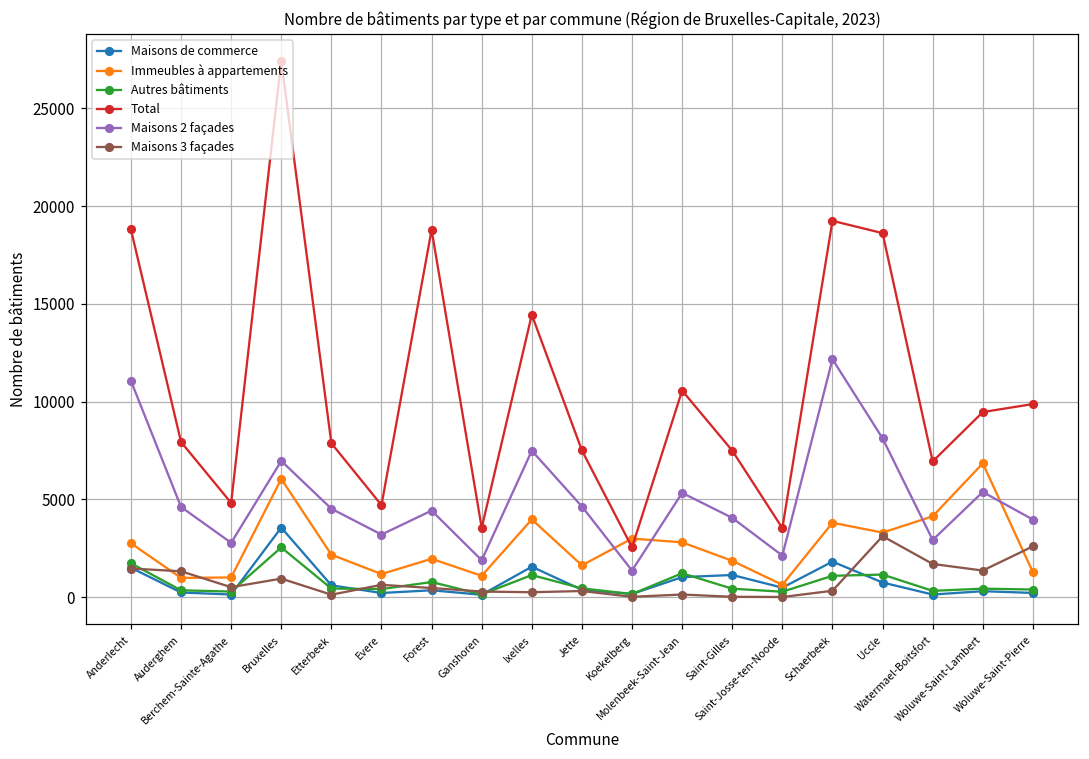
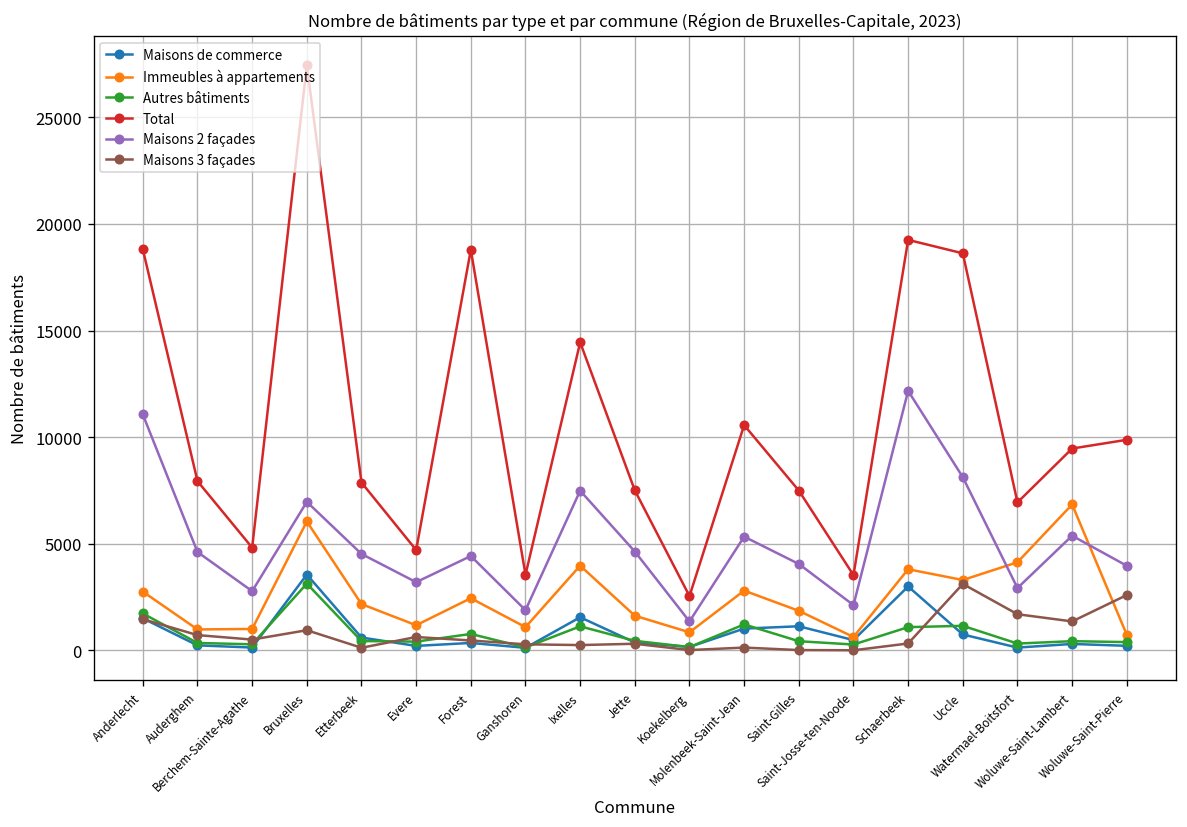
  {
    "Maisons de commerce": {
      "Berchem-Sainte-Agathe": 100,
      "Bruxelles": 3600,
      "Etterbeek": 600,
      "Evere": 200,
      "Ixelles": 1600,
      "Molenbeek-Saint-Jean": 1000,
      "Saint-Gilles": 1100,
-     "Schaerbeek": 1800,
+     "Schaerbeek": 3000,
      "Uccle": 700,
      "Watermael-Boitsfort": 100,
      "Woluwe-Saint-Pierre": 200
    },
    "Immeubles à appartements": {
      "Anderlecht": 2800,
      "Auderghem": 1000,
      "Berchem-Sainte-Agathe": 1000,
      "Bruxelles": 6000,
      "Etterbeek": 2200,
      "Evere": 1200,
-     "Forest": 2000,
+     "Forest": 2400,
      "Ganshoren": 1100,
      "Ixelles": 4000,
      "Jette": 1600,
-     "Koekelberg": 3000,
+     "Koekelberg": 800,
      "Molenbeek-Saint-Jean": 2800,
      "Saint-Gilles": 1900,
      "Schaerbeek": 3800,
      "Uccle": 3300,
      "Watermael-Boitsfort": 4100,
      "Woluwe-Saint-Lambert": 6800,
-     "Woluwe-Saint-Pierre": 1300
+     "Woluwe-Saint-Pierre": 700
    },
    "Autres bâtiments": {
      "Anderlecht": 1700,
      "Berchem-Sainte-Agathe": 300,
-     "Bruxelles": 2500,
+     "Bruxelles": 3100,
      "Etterbeek": 400,
      "Evere": 400,
      "Forest": 800,
      "Ixelles": 1100,
      "Molenbeek-Saint-Jean": 1200,
      "Saint-Gilles": 400,
      "Saint-Josse-ten-Noode": 300,
      "Schaerbeek": 1100,
      "Uccle": 1200,
      "Watermael-Boitsfort": 300,
      "Woluwe-Saint-Pierre": 400
    },
    "Total": {
      "Anderlecht": 18800,
      "Auderghem": 7900,
      "Berchem-Sainte-Agathe": 4800,
      "Etterbeek": 7900,
      "Evere": 4700,
      "Forest": 18800,
      "Ganshoren": 3500,
      "Ixelles": 14400,
      "Jette": 7500,
      "Koekelberg": 2500,
      "Molenbeek-Saint-Jean": 10600,
      "Saint-Gilles": 7500,
      "Saint-Josse-ten-Noode": 3500,
      "Schaerbeek": 19300,
      "Uccle": 18600,
      "Watermael-Boitsfort": 6900,
      "Woluwe-Saint-Lambert": 9500,
      "Woluwe-Saint-Pierre": 9900
    },
    "Maisons 2 façades": {
      "Anderlecht": 11100,
      "Auderghem": 4600,
      "Berchem-Sainte-Agathe": 2800,
      "Bruxelles": 7000,
      "Etterbeek": 4500,
      "Evere": 3200,
      "Forest": 4400,
      "Ganshoren": 1900,
      "Ixelles": 7500,
      "Jette": 4600,
      "Koekelberg": 1400,
      "Molenbeek-Saint-Jean": 5300,
      "Saint-Gilles": 4100,
      "Saint-Josse-ten-Noode": 2100,
      "Schaerbeek": 12200,
      "Uccle": 8100,
      "Watermael-Boitsfort": 2900,
      "Woluwe-Saint-Lambert": 5400,
      "Woluwe-Saint-Pierre": 4000
    },
    "Maisons 3 façades": {
-     "Auderghem": 1300,
+     "Auderghem": 700,
      "Berchem-Sainte-Agathe": 500,
      "Bruxelles": 900,
      "Etterbeek": 100,
      "Evere": 600,
      "Ganshoren": 300,
      "Ixelles": 300,
      "Koekelberg": 0,
      "Molenbeek-Saint-Jean": 100,
      "Saint-Gilles": 0,
      "Saint-Josse-ten-Noode": 0,
      "Schaerbeek": 300,
      "Uccle": 3100,
      "Watermael-Boitsfort": 1700,
      "Woluwe-Saint-Lambert": 1400,
      "Woluwe-Saint-Pierre": 2600
    }
  }
